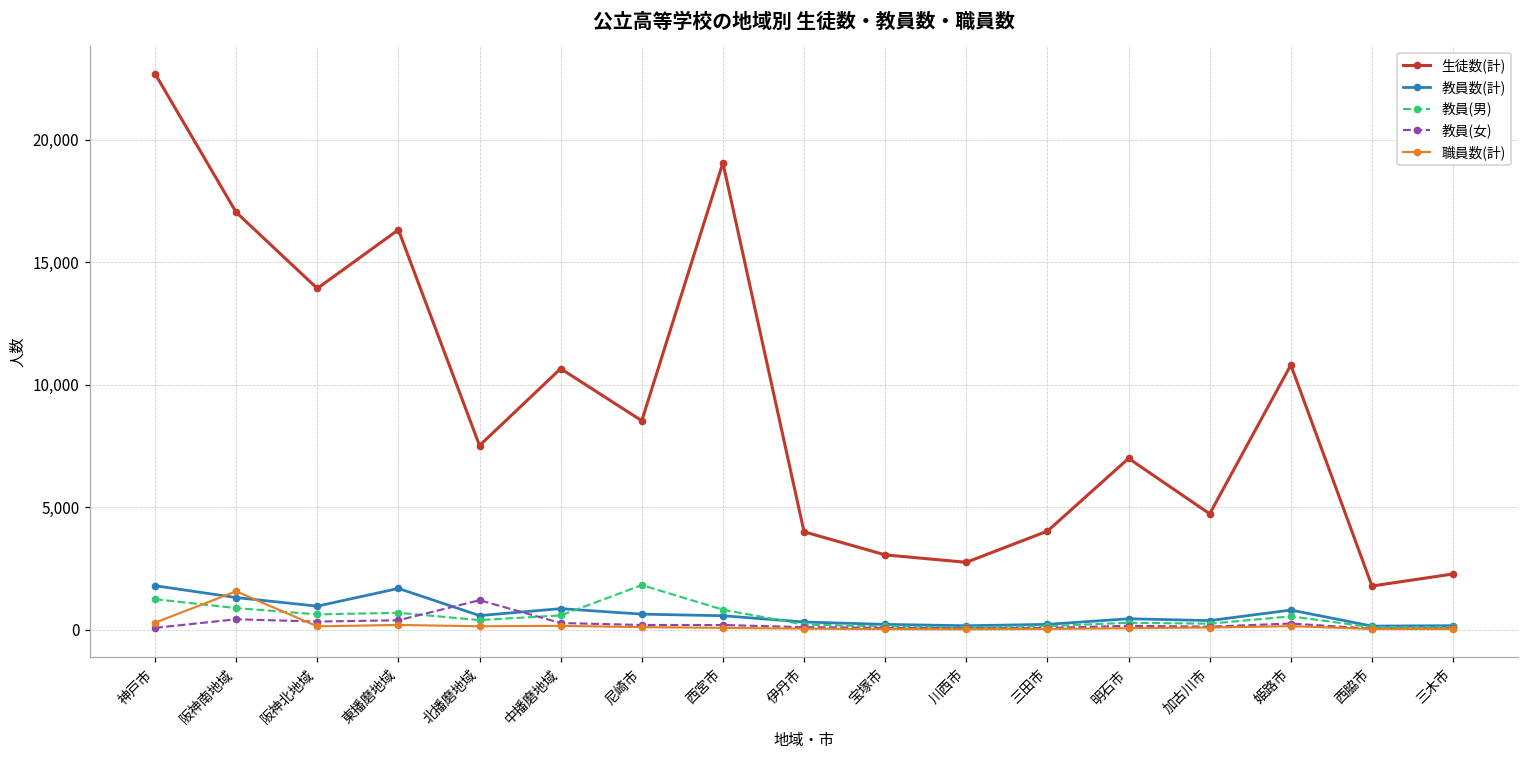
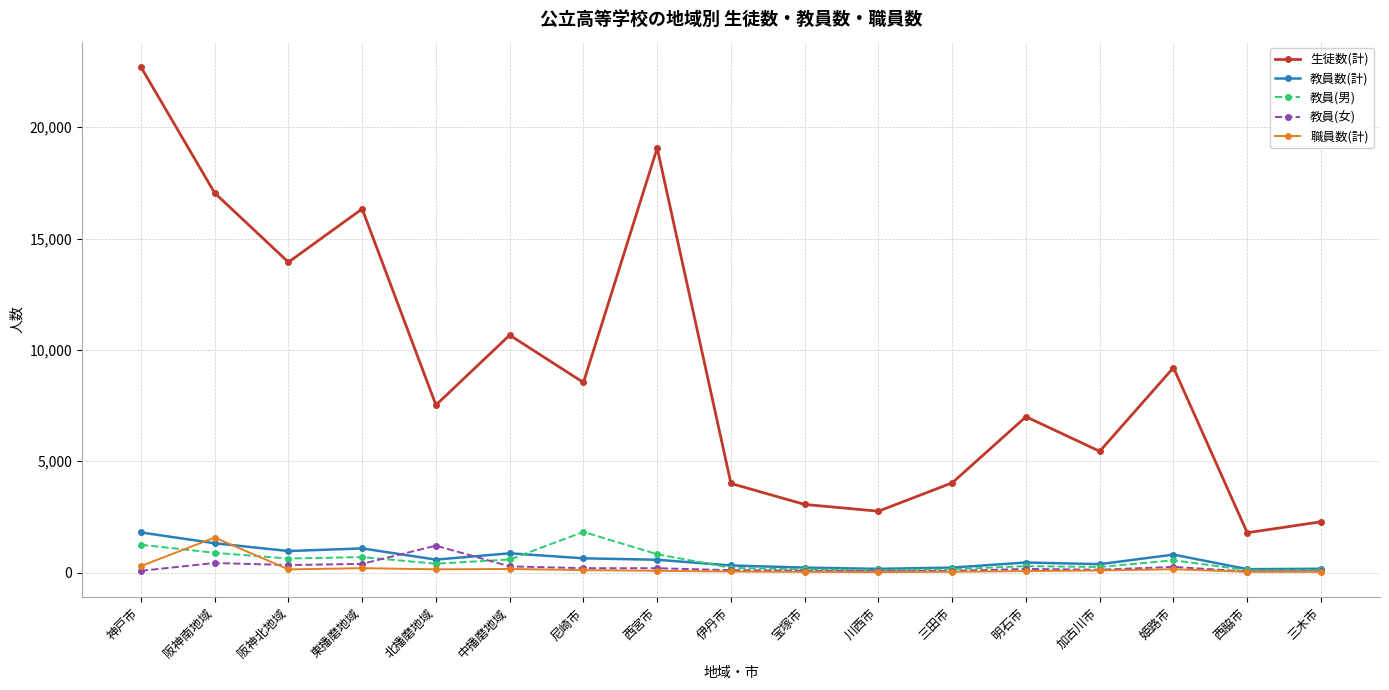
  {
    "生徒数(計)": {
      "神戸市": "22,700",
      "阪神南地域": "17,000",
      "阪神北地域": "13,900",
      "東播磨地域": "16,300",
      "北播磨地域": "7,500",
      "中播磨地域": "10,700",
      "尼崎市": "8,500",
      "西宮市": "19,100",
      "伊丹市": "4,000",
      "宝塚市": "3,100",
      "川西市": "2,800",
      "三田市": "4,000",
      "明石市": "7,000",
-     "加古川市": "4,700",
-     "姫路市": "10,800",
+     "加古川市": "5,400",
+     "姫路市": "9,200",
      "西脇市": "1,800",
      "三木市": "2,300"
    },
    "教員数(計)": {
      "神戸市": "1,800",
      "阪神南地域": "1,300",
      "阪神北地域": "1,000",
-     "東播磨地域": "1,700",
+     "東播磨地域": "1,100",
      "北播磨地域": "600",
      "中播磨地域": "900",
      "尼崎市": "600",
      "西宮市": "600",
      "明石市": "500",
      "加古川市": "400",
      "姫路市": "800"
    },
    "教員(男)": {
      "神戸市": "1,200",
      "阪神南地域": "900",
      "阪神北地域": "600",
      "東播磨地域": "700",
      "北播磨地域": "400",
      "中播磨地域": "600",
      "尼崎市": "1,800",
      "西宮市": "800",
      "明石市": "300",
      "加古川市": "200",
      "姫路市": "600"
    },
    "教員(女)": {
      "神戸市": "100",
      "阪神南地域": "400",
      "阪神北地域": "300",
      "東播磨地域": "400",
      "北播磨地域": "1,200",
      "中播磨地域": "300",
      "西宮市": "200"
    },
    "職員数(計)": {
      "神戸市": "300",
      "阪神南地域": "1,600",
      "阪神北地域": "100",
      "東播磨地域": "200",
      "北播磨地域": "100",
      "中播磨地域": "200",
      "西宮市": "100"
    }
  }
